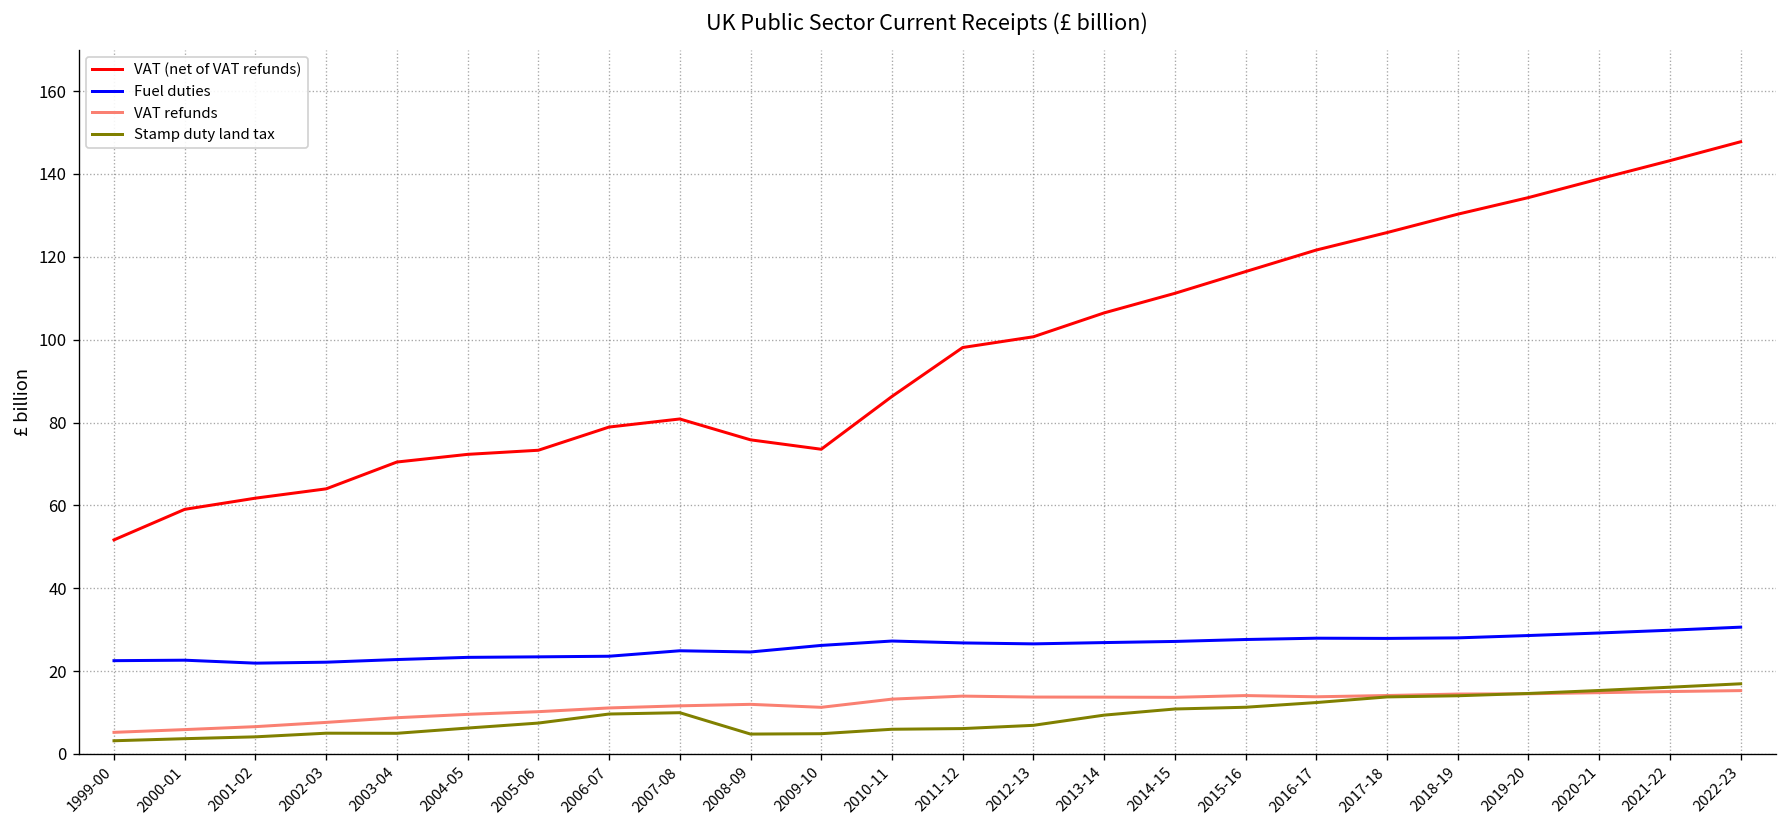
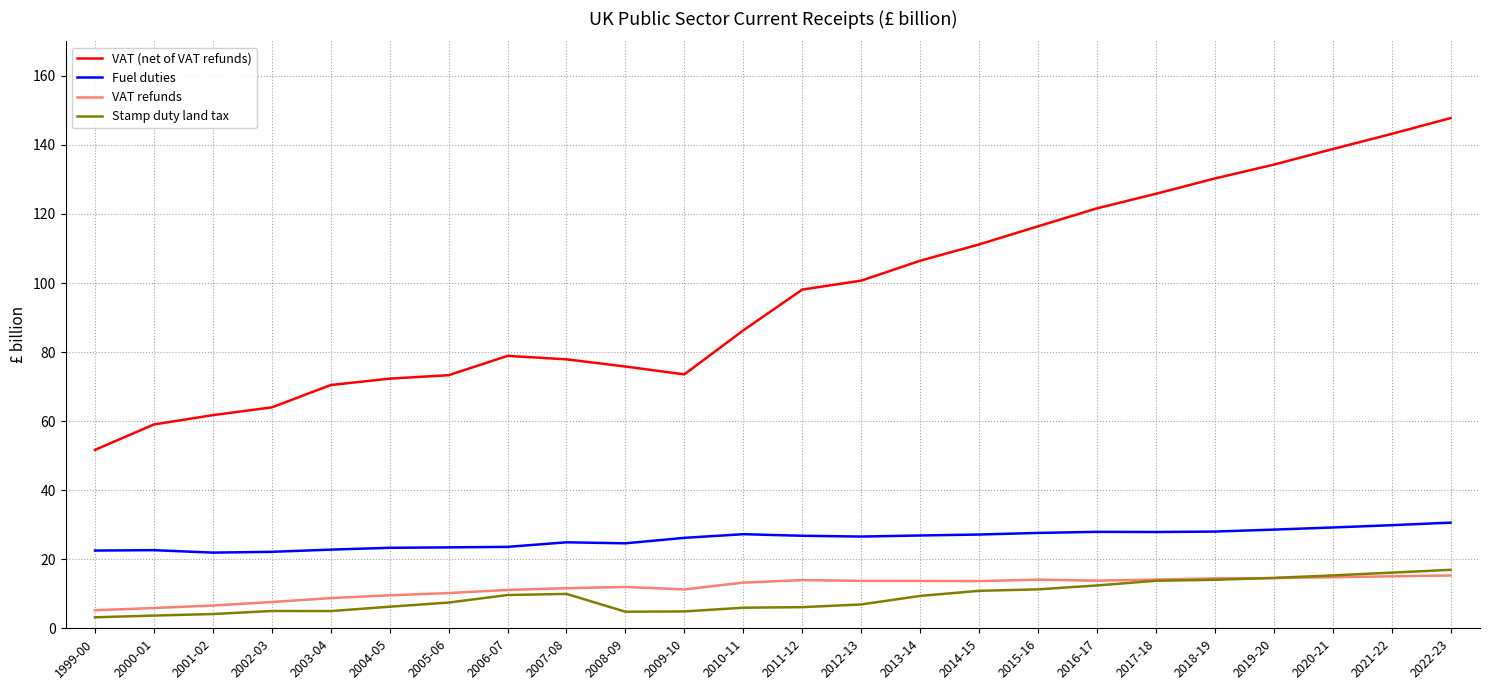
  {
    "VAT (net of VAT refunds)": {
      "1999-00": 52,
      "2000-01": 59,
      "2001-02": 62,
      "2002-03": 64,
      "2003-04": 70,
      "2004-05": 72,
      "2005-06": 73,
      "2006-07": 79,
-     "2007-08": 81,
+     "2007-08": 78,
      "2008-09": 76,
      "2009-10": 74,
      "2010-11": 86,
      "2011-12": 98,
      "2012-13": 101,
      "2013-14": 106,
      "2014-15": 111,
      "2015-16": 116,
      "2016-17": 122,
      "2017-18": 126,
      "2018-19": 130,
      "2019-20": 134,
      "2020-21": 139,
      "2021-22": 143,
      "2022-23": 148
    },
    "Fuel duties": {
      "1999-00": 23,
      "2000-01": 23,
      "2001-02": 22,
      "2002-03": 22,
      "2003-04": 23,
      "2004-05": 23,
      "2005-06": 23,
      "2006-07": 24,
      "2007-08": 25,
      "2008-09": 25,
      "2009-10": 26,
      "2010-11": 27,
      "2011-12": 27,
      "2012-13": 27,
      "2013-14": 27,
      "2014-15": 27,
      "2015-16": 28,
      "2016-17": 28,
      "2017-18": 28,
      "2018-19": 28,
      "2019-20": 29,
      "2020-21": 29,
      "2021-22": 30,
      "2022-23": 31
    },
    "VAT refunds": {
      "1999-00": 5,
      "2000-01": 6,
      "2001-02": 7,
      "2002-03": 8,
      "2003-04": 9,
      "2004-05": 10,
      "2005-06": 10,
      "2006-07": 11,
      "2007-08": 12,
      "2008-09": 12,
      "2009-10": 11,
      "2010-11": 13,
      "2011-12": 14,
      "2012-13": 14,
      "2013-14": 14,
      "2014-15": 14,
      "2015-16": 14,
      "2016-17": 14,
      "2021-22": 15,
      "2022-23": 15
    },
    "Stamp duty land tax": {
      "1999-00": 3,
      "2000-01": 4,
      "2001-02": 4,
      "2002-03": 5,
      "2003-04": 5,
      "2004-05": 6,
      "2005-06": 7,
      "2006-07": 10,
      "2007-08": 10,
      "2008-09": 5,
      "2009-10": 5,
      "2010-11": 6,
      "2011-12": 6,
      "2012-13": 7,
      "2013-14": 9,
      "2014-15": 11,
      "2015-16": 11,
      "2016-17": 12,
      "2021-22": 16,
      "2022-23": 17
    }
  }
